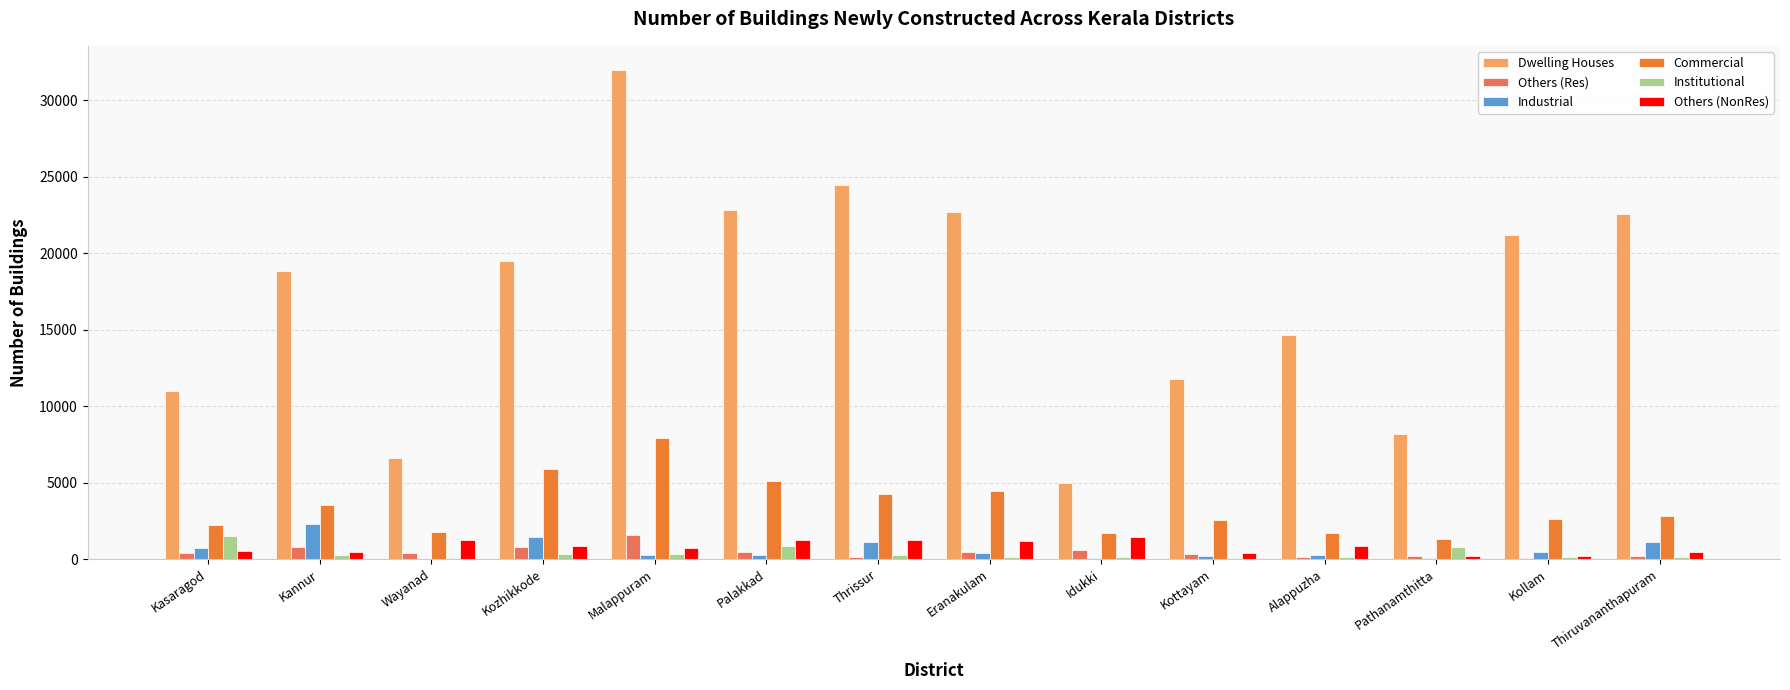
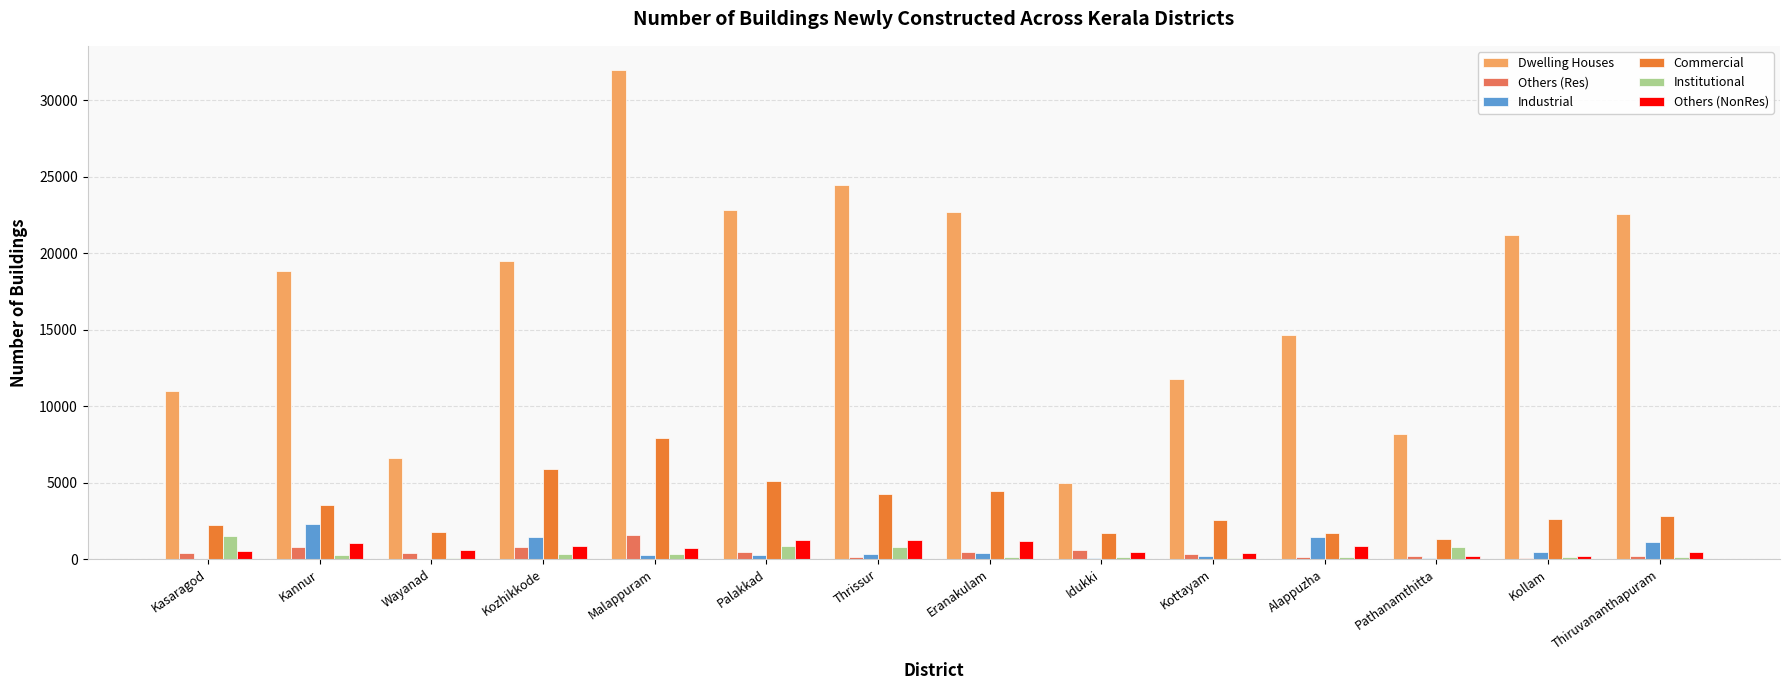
  {
    "Industrial": {
-     "Kasaragod": 700,
+     "Kasaragod": 0,
      "Kannur": 2300,
      "Kozhikkode": 1500,
      "Malappuram": 300,
      "Palakkad": 300,
-     "Thrissur": 1100,
+     "Thrissur": 300,
      "Eranakulam": 400,
      "Kottayam": 200,
-     "Alappuzha": 300,
+     "Alappuzha": 1400,
      "Kollam": 400,
      "Thiruvananthapuram": 1100
    },
    "Institutional": {
      "Kasaragod": 1500,
      "Kannur": 300,
      "Kozhikkode": 300,
      "Malappuram": 300,
      "Palakkad": 800,
-     "Thrissur": 300,
+     "Thrissur": 800,
      "Pathanamthitta": 800
    },
    "Others (NonRes)": {
      "Kasaragod": 500,
-     "Kannur": 500,
-     "Wayanad": 1200,
+     "Kannur": 1100,
+     "Wayanad": 600,
      "Kozhikkode": 900,
      "Malappuram": 700,
      "Palakkad": 1300,
      "Thrissur": 1300,
      "Eranakulam": 1200,
-     "Idukki": 1400,
+     "Idukki": 400,
      "Kottayam": 400,
      "Alappuzha": 900,
      "Pathanamthitta": 200,
      "Kollam": 200,
      "Thiruvananthapuram": 500
    }
  }
